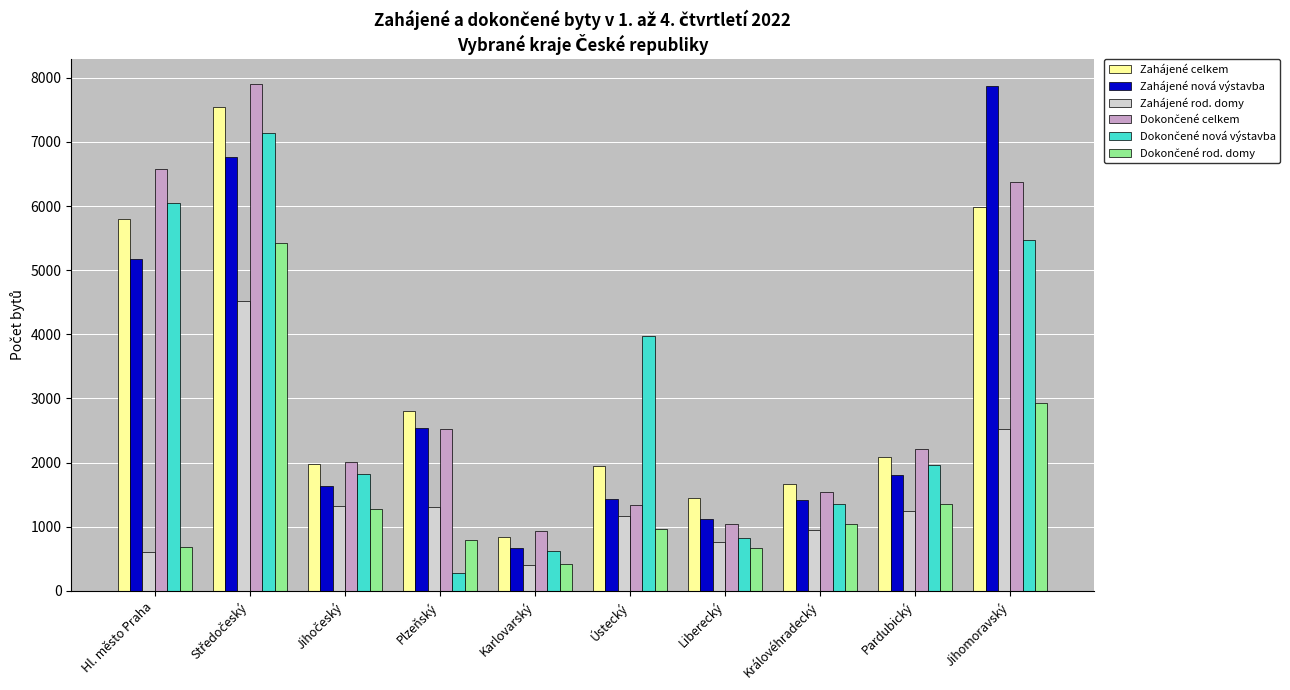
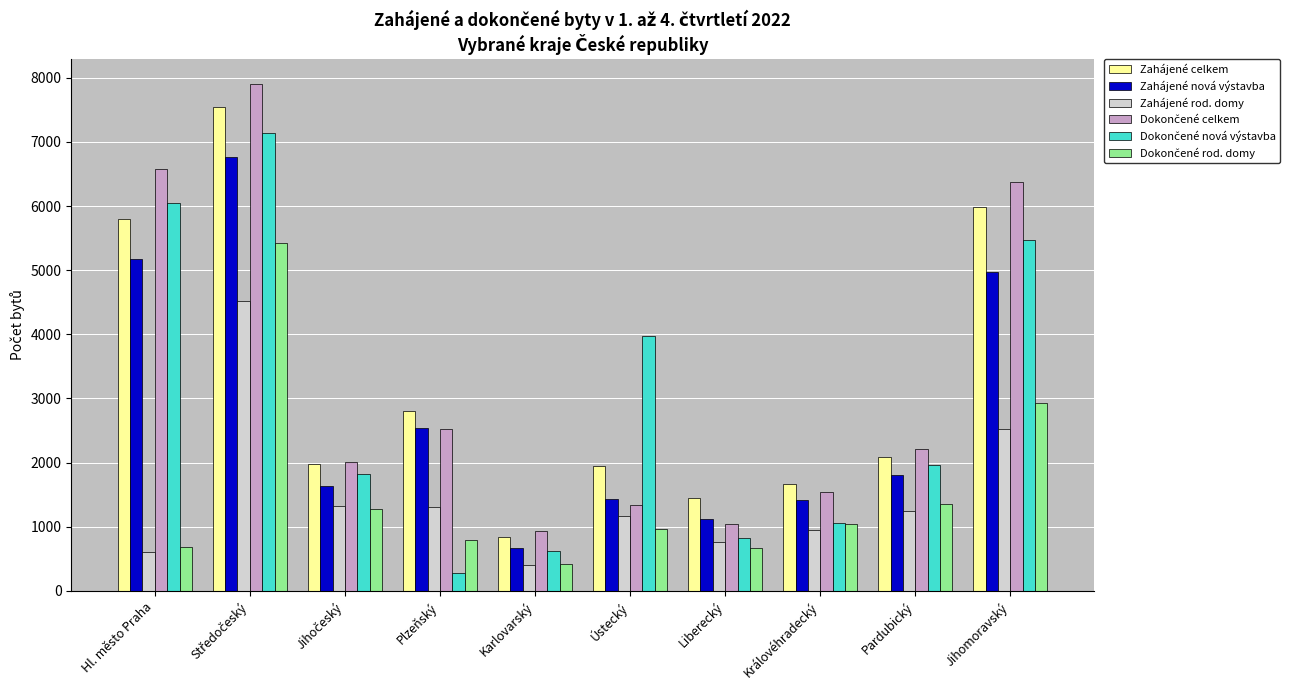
  {
    "Zahájené celkem": {
      "Hl. město Praha": 5800,
      "Středočeský": 7600,
      "Jihočeský": 2000,
      "Plzeňský": 2800,
      "Karlovarský": 800,
      "Ústecký": 1900,
      "Liberecký": 1400,
      "Královéhradecký": 1700,
      "Pardubický": 2100,
      "Jihomoravský": 6000
    },
    "Zahájené nová výstavba": {
      "Hl. město Praha": 5200,
      "Středočeský": 6800,
      "Jihočeský": 1600,
      "Plzeňský": 2500,
      "Karlovarský": 700,
      "Ústecký": 1400,
      "Liberecký": 1100,
      "Královéhradecký": 1400,
      "Pardubický": 1800,
-     "Jihomoravský": 7900
+     "Jihomoravský": 5000
    },
    "Dokončené nová výstavba": {
      "Hl. město Praha": 6100,
      "Středočeský": 7100,
      "Jihočeský": 1800,
      "Plzeňský": 300,
      "Karlovarský": 600,
      "Ústecký": 4000,
      "Liberecký": 800,
-     "Královéhradecký": 1400,
+     "Královéhradecký": 1100,
      "Pardubický": 2000,
      "Jihomoravský": 5500
    },
    "Dokončené rod. domy": {
      "Hl. město Praha": 700,
      "Středočeský": 5400,
      "Jihočeský": 1300,
      "Plzeňský": 800,
      "Karlovarský": 400,
      "Ústecký": 1000,
      "Liberecký": 700,
      "Královéhradecký": 1000,
      "Pardubický": 1300,
      "Jihomoravský": 2900
    }
  }
